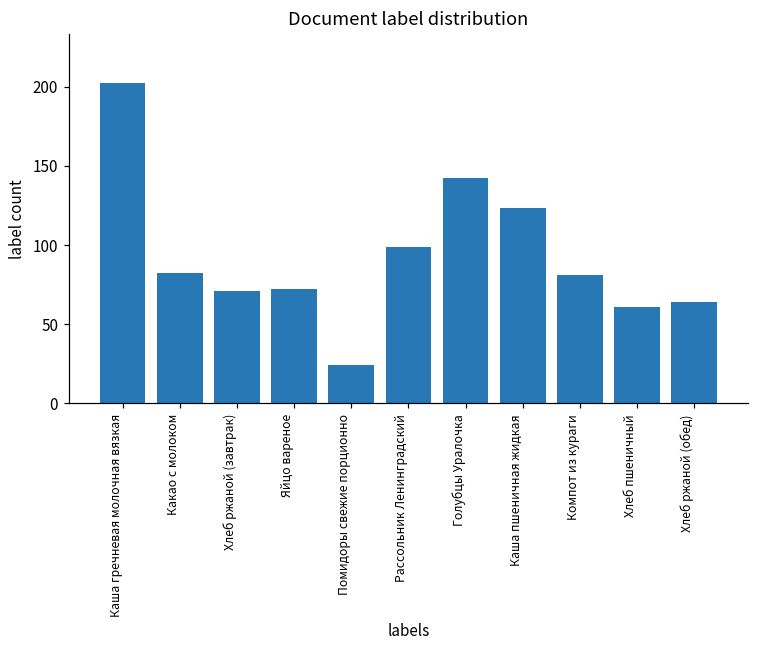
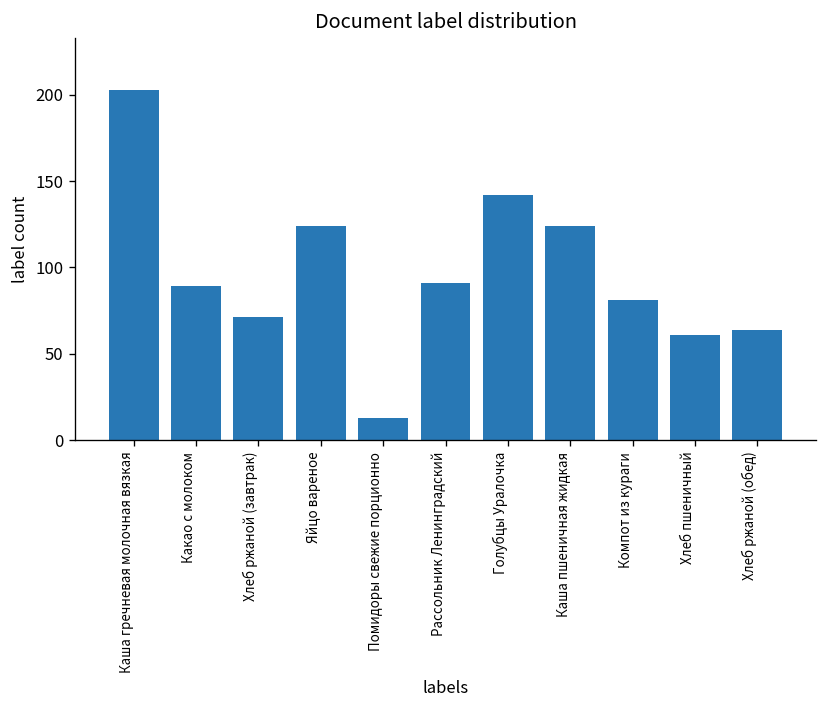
  {
    "Каша гречневая молочная вязкая": 203,
-   "Какао с молоком": 83,
+   "Какао с молоком": 89,
    "Хлеб ржаной (завтрак)": 71,
-   "Яйцо вареное": 72,
-   "Помидоры свежие порционно": 24,
-   "Рассольник Ленинградский": 99,
+   "Яйцо вареное": 124,
+   "Помидоры свежие порционно": 13,
+   "Рассольник Ленинградский": 91,
    "Голубцы Уралочка": 142,
    "Каша пшеничная жидкая": 124,
    "Компот из кураги": 81,
    "Хлеб пшеничный": 61,
    "Хлеб ржаной (обед)": 64
  }
